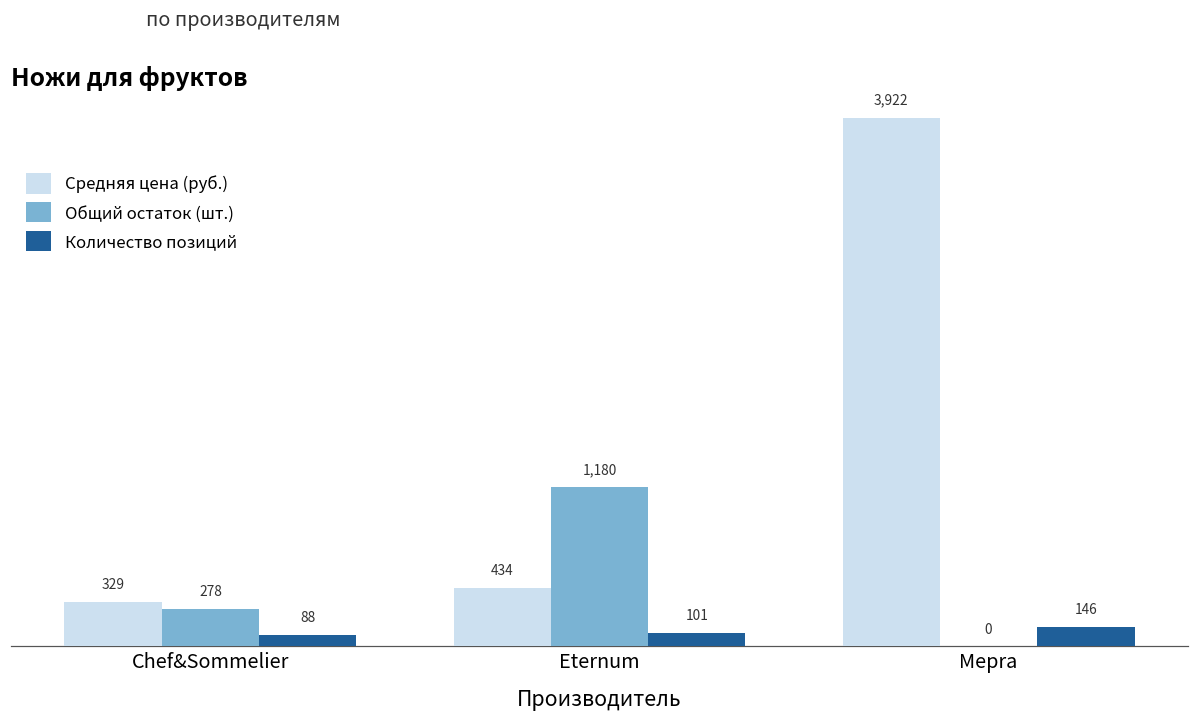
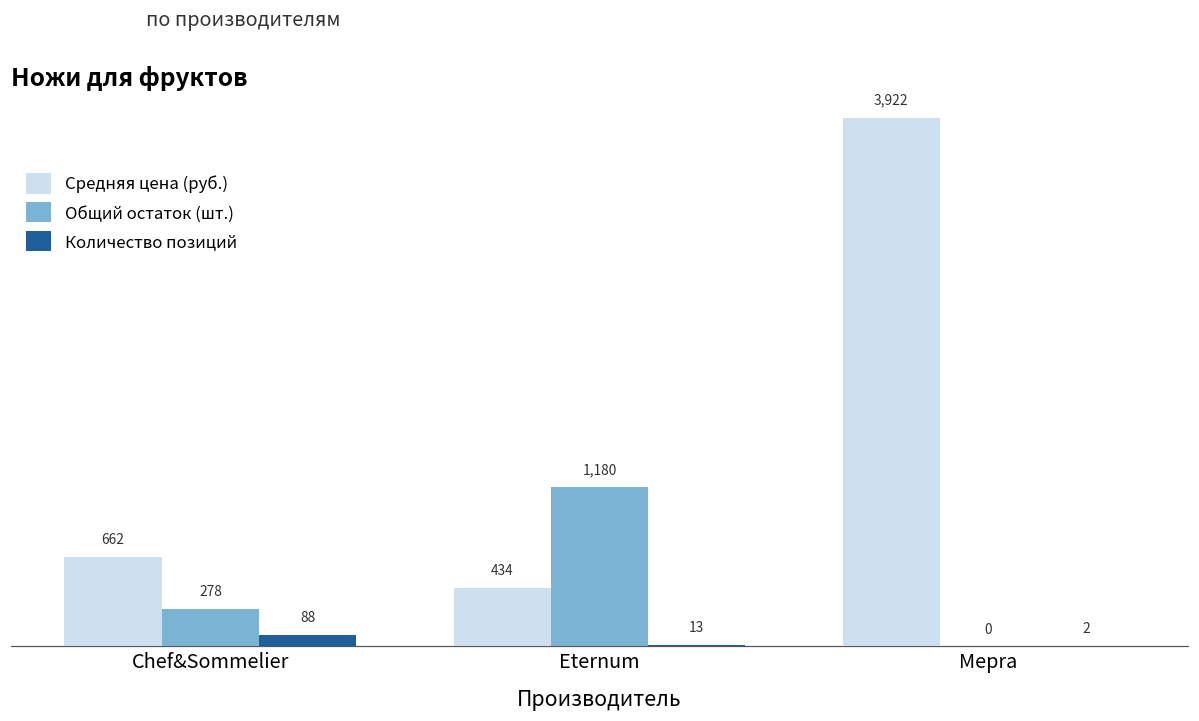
  {
    "Средняя цена (руб.)": {
-     "Chef&Sommelier": "329",
+     "Chef&Sommelier": "662",
      "Eternum": "434",
      "Mepra": "3,922"
    },
    "Общий остаток (шт.)": {
      "Chef&Sommelier": "278",
      "Eternum": "1,180",
      "Mepra": "0"
    },
    "Количество позиций": {
      "Chef&Sommelier": "88",
-     "Eternum": "101",
-     "Mepra": "146"
+     "Eternum": "13",
+     "Mepra": "2"
    }
  }
